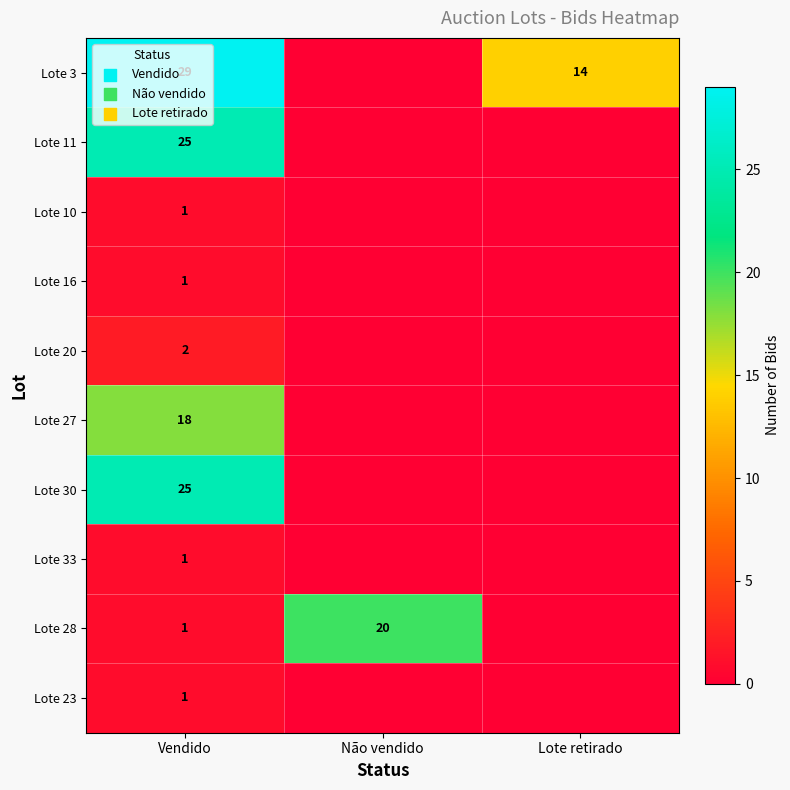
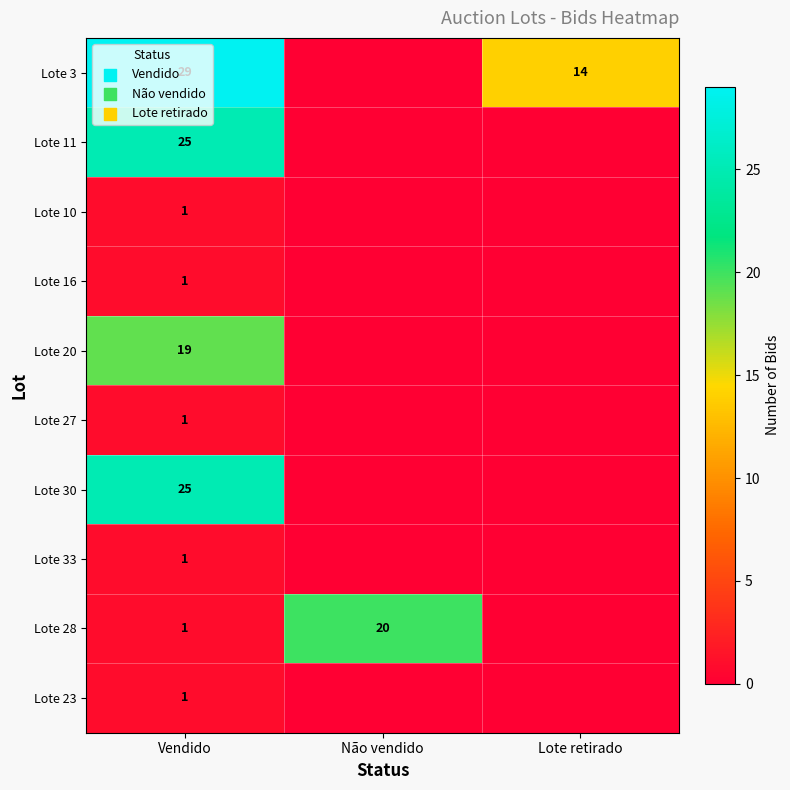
  {
    "Lote 3": {
      "Lote retirado": 14
    },
    "Lote 11": {
      "Vendido": 25
    },
    "Lote 10": {
      "Vendido": 1
    },
    "Lote 16": {
      "Vendido": 1
    },
    "Lote 20": {
-     "Vendido": 2
+     "Vendido": 19
    },
    "Lote 27": {
-     "Vendido": 18
+     "Vendido": 1
    },
    "Lote 30": {
      "Vendido": 25
    },
    "Lote 33": {
      "Vendido": 1
    },
    "Lote 28": {
      "Vendido": 1,
      "Não vendido": 20
    },
    "Lote 23": {
      "Vendido": 1
    }
  }
